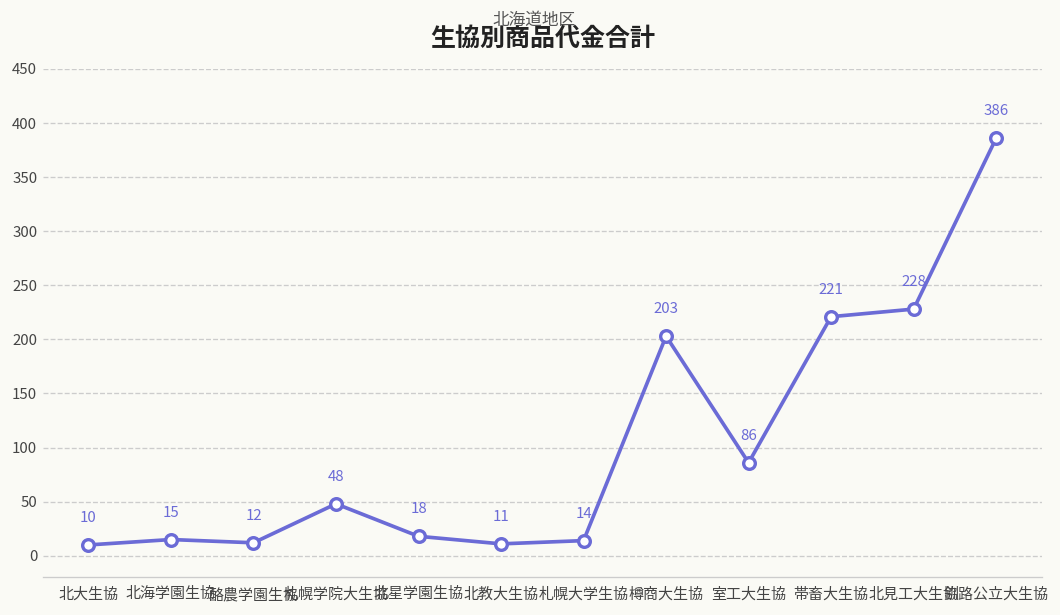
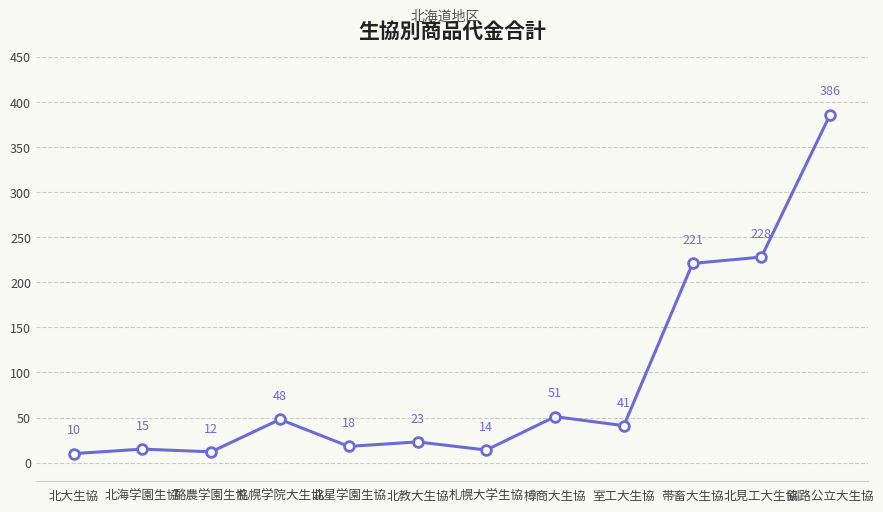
  {
    "北大生協": 10,
    "北海学園生協": 15,
    "札幌学院大生協": 48,
-   "北教大生協": 11,
+   "北教大生協": 23,
    "札幌大学生協": 14,
-   "樽商大生協": 203,
-   "室工大生協": 86,
+   "樽商大生協": 51,
+   "室工大生協": 41,
    "帯畜大生協": 221,
    "釧路公立大生協": 386
  }
